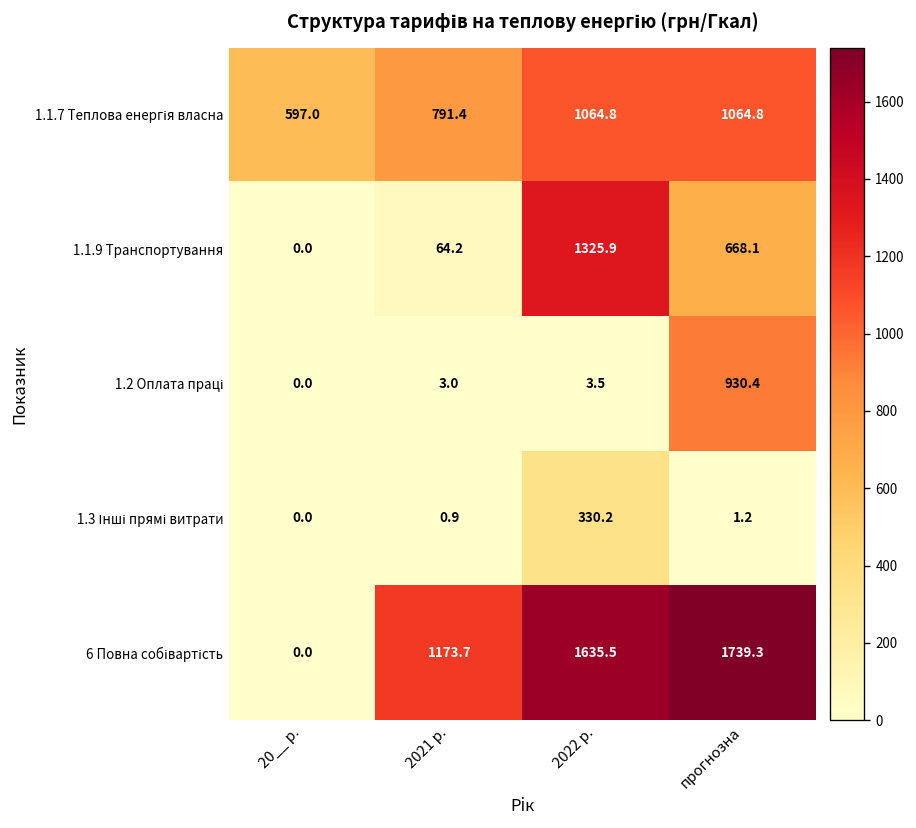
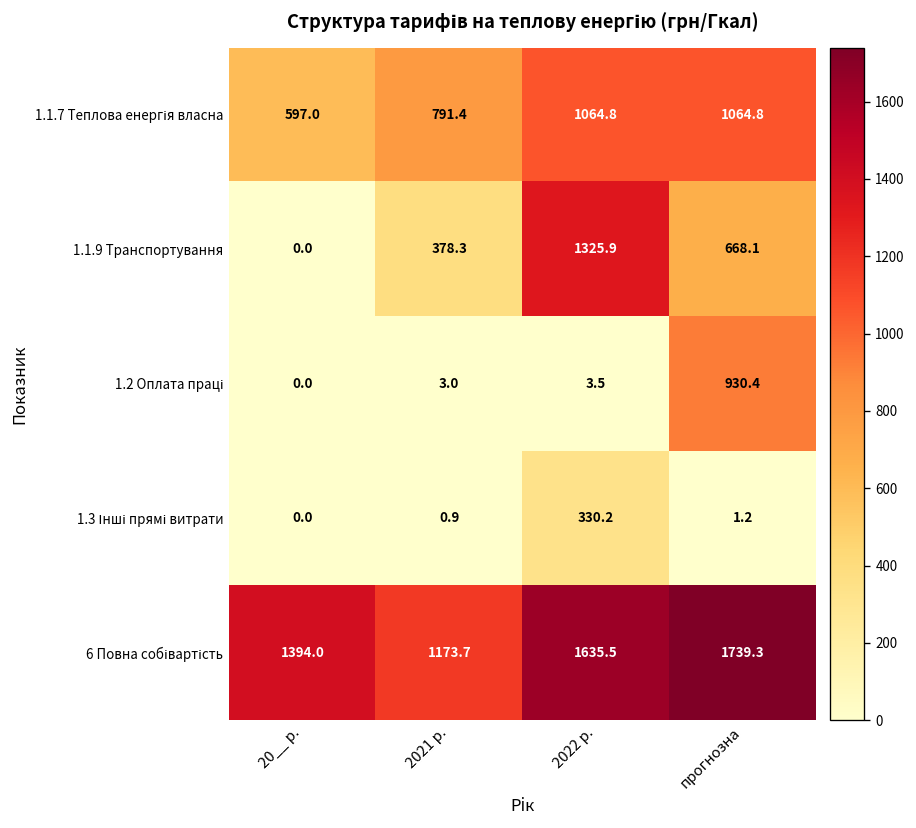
  {
    "1.1.7 Теплова енергія власна": {
      "20__ р.": 597.0,
      "2021 р.": 791.4,
      "2022 р.": 1064.8,
      "прогнозна": 1064.8
    },
    "1.1.9 Транспортування": {
      "20__ р.": 0.0,
-     "2021 р.": 64.2,
+     "2021 р.": 378.3,
      "2022 р.": 1325.9,
      "прогнозна": 668.1
    },
    "1.2 Оплата праці": {
      "20__ р.": 0.0,
      "2021 р.": 3.0,
      "2022 р.": 3.5,
      "прогнозна": 930.4
    },
    "1.3 Інші прямі витрати": {
      "20__ р.": 0.0,
      "2021 р.": 0.9,
      "2022 р.": 330.2,
      "прогнозна": 1.2
    },
    "6 Повна собівартість": {
-     "20__ р.": 0.0,
+     "20__ р.": 1394.0,
      "2021 р.": 1173.7,
      "2022 р.": 1635.5,
      "прогнозна": 1739.3
    }
  }
